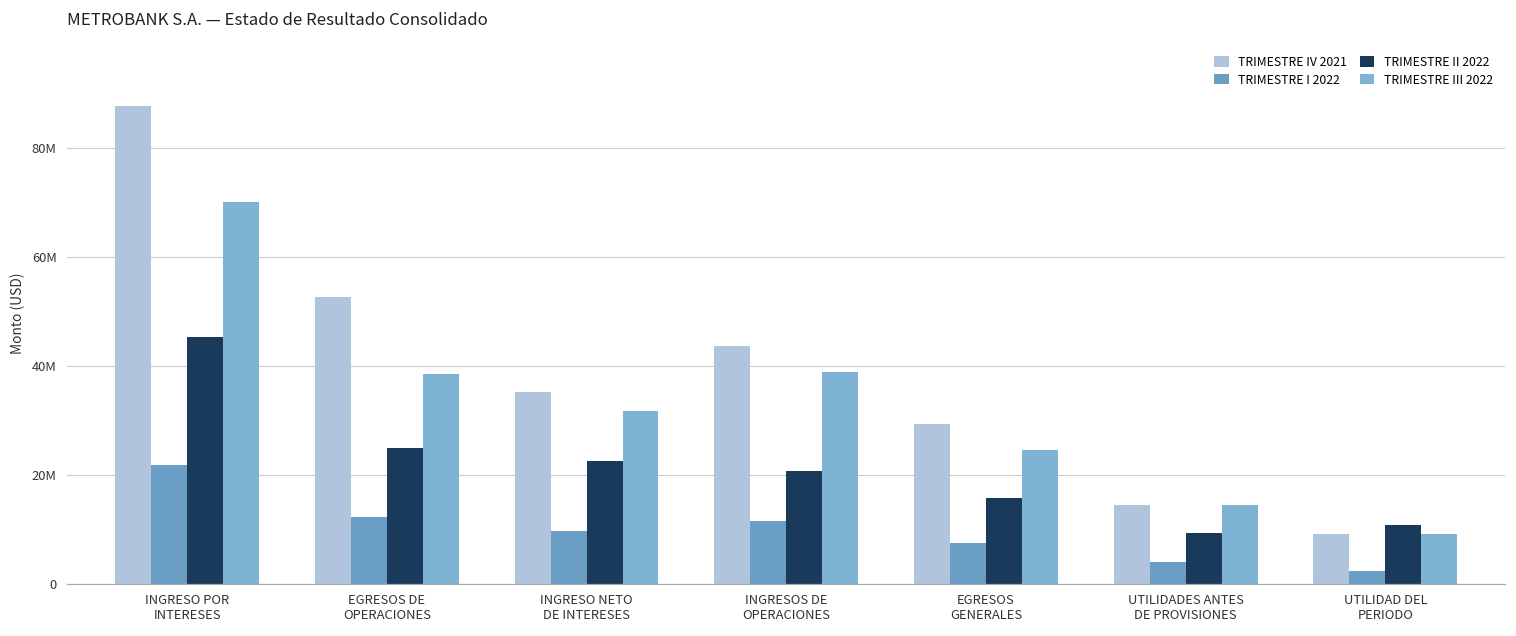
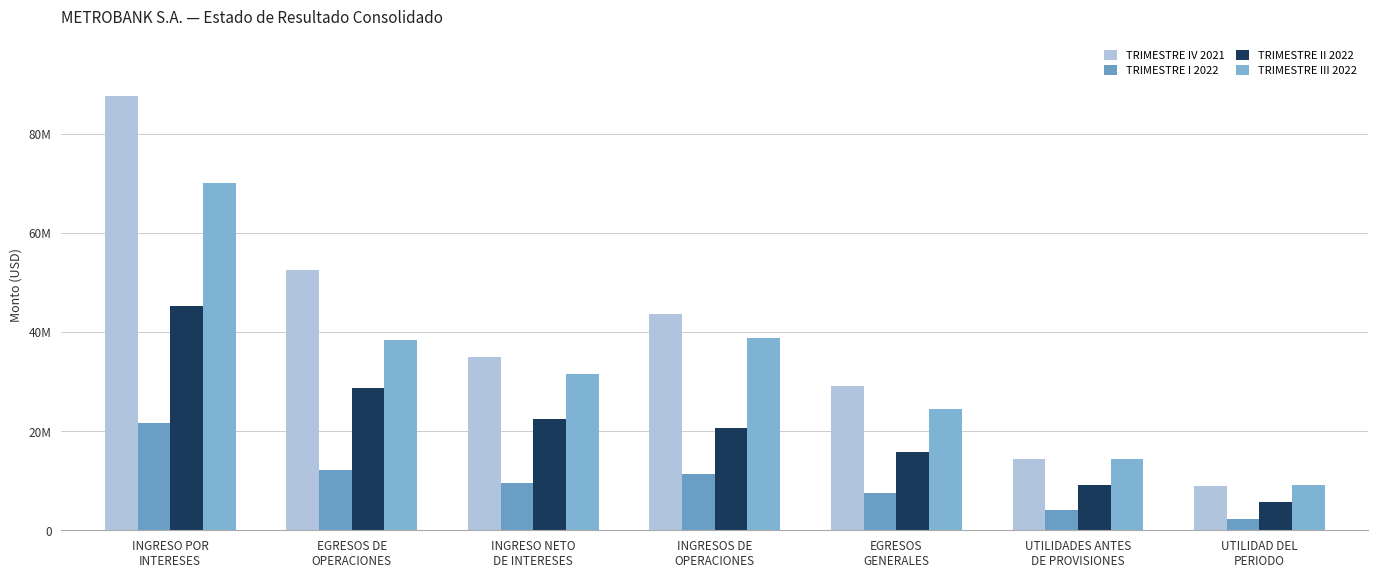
  {
    "TRIMESTRE II 2022": {
      "INGRESO POR INTERESES": 45000000,
-     "EGRESOS DE OPERACIONES": 25000000,
+     "EGRESOS DE OPERACIONES": 29000000,
      "INGRESO NETO DE INTERESES": 23000000,
      "INGRESOS DE OPERACIONES": 21000000,
      "EGRESOS GENERALES": 16000000,
      "UTILIDADES ANTES DE PROVISIONES": 9000000,
-     "UTILIDAD DEL PERIODO": 11000000
+     "UTILIDAD DEL PERIODO": 6000000
    }
  }
